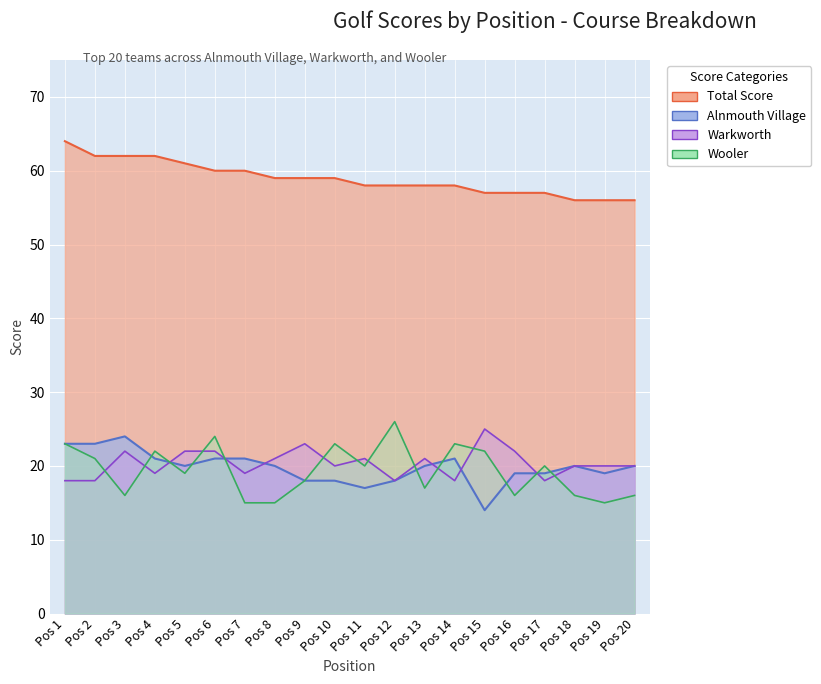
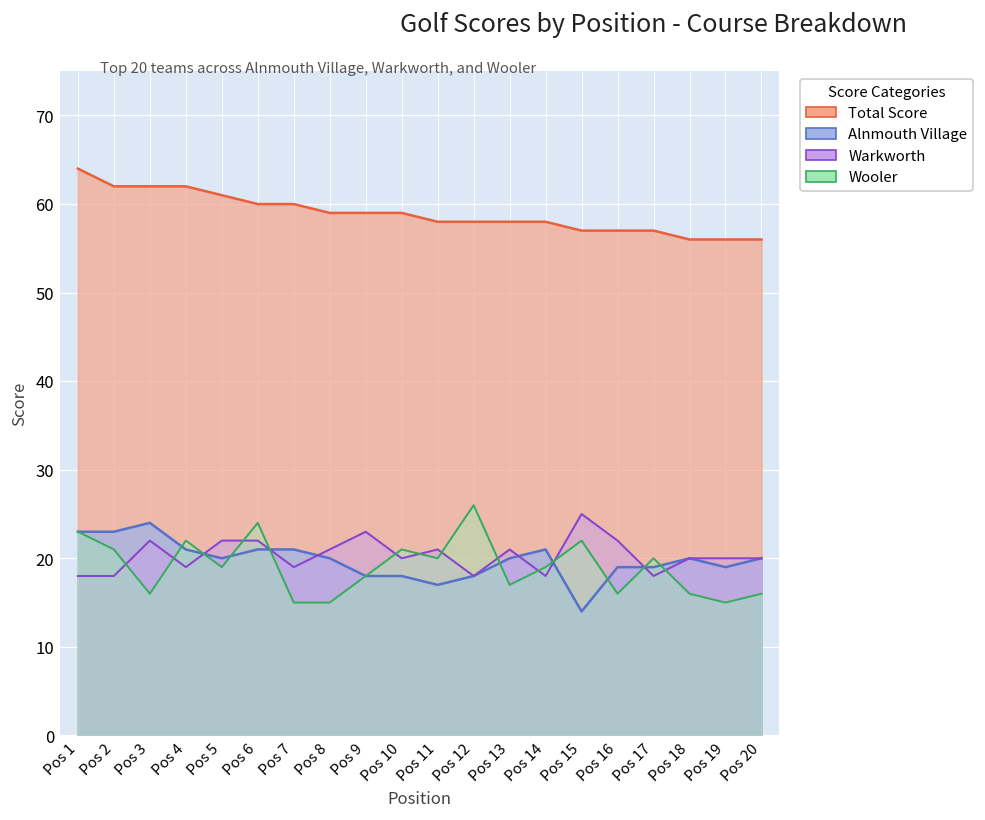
  {
    "Wooler": {
      "Pos 2": 21,
      "Pos 3": 16,
      "Pos 4": 22,
      "Pos 5": 19,
      "Pos 6": 24,
      "Pos 7": 15,
      "Pos 8": 15,
-     "Pos 10": 23,
+     "Pos 10": 21,
      "Pos 11": 20,
      "Pos 12": 26,
      "Pos 13": 17,
-     "Pos 14": 23,
+     "Pos 14": 19,
      "Pos 15": 22,
      "Pos 16": 16,
      "Pos 17": 20,
      "Pos 18": 16,
      "Pos 19": 15,
      "Pos 20": 16
    }
  }
